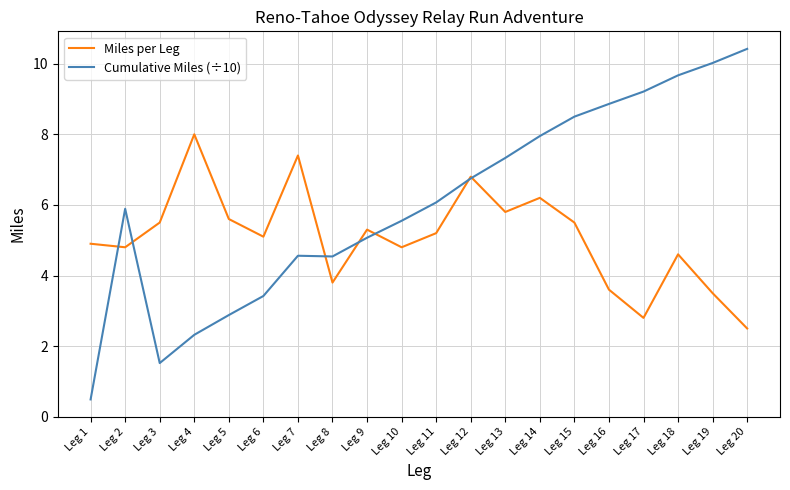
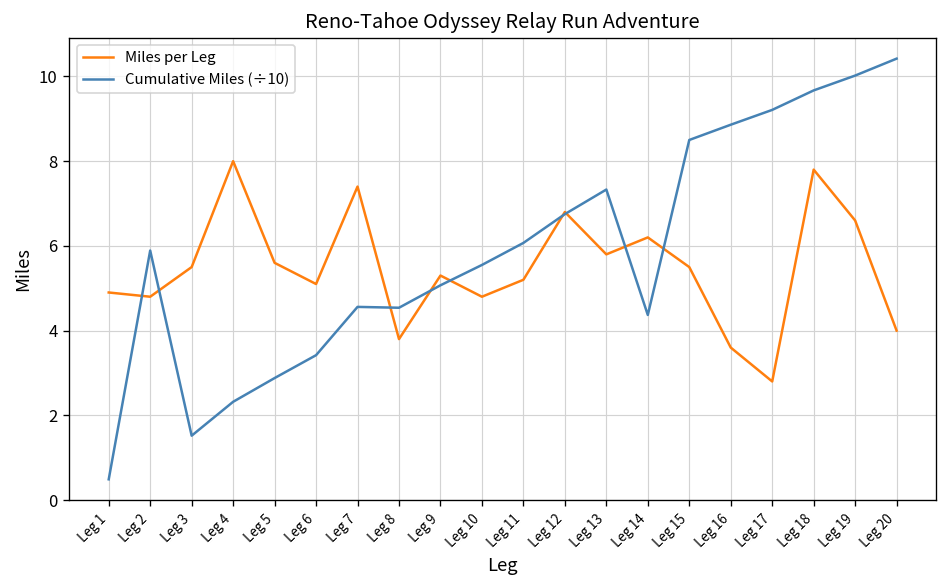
  {
    "Miles per Leg": {
      "Leg 1": 4.9,
      "Leg 2": 4.8,
      "Leg 3": 5.5,
      "Leg 4": 8.0,
      "Leg 5": 5.6,
      "Leg 6": 5.1,
      "Leg 7": 7.4,
      "Leg 8": 3.8,
      "Leg 9": 5.3,
      "Leg 10": 4.8,
      "Leg 11": 5.2,
      "Leg 13": 5.8,
      "Leg 14": 6.2,
      "Leg 15": 5.5,
      "Leg 16": 3.6,
      "Leg 17": 2.8,
-     "Leg 18": 4.6,
-     "Leg 19": 3.5,
-     "Leg 20": 2.5
+     "Leg 18": 7.8,
+     "Leg 19": 6.6,
+     "Leg 20": 4.0
    },
    "Cumulative Miles (÷10)": {
      "Leg 1": 0.5,
      "Leg 2": 5.9,
      "Leg 3": 1.5,
      "Leg 4": 2.3,
      "Leg 5": 2.9,
      "Leg 6": 3.4,
      "Leg 7": 4.6,
      "Leg 8": 4.5,
      "Leg 9": 5.1,
      "Leg 10": 5.6,
      "Leg 11": 6.1,
      "Leg 13": 7.3,
-     "Leg 14": 8.0,
+     "Leg 14": 4.4,
      "Leg 15": 8.5,
      "Leg 16": 8.9,
      "Leg 17": 9.2,
      "Leg 18": 9.7,
      "Leg 19": 10.0,
      "Leg 20": 10.4
    }
  }
